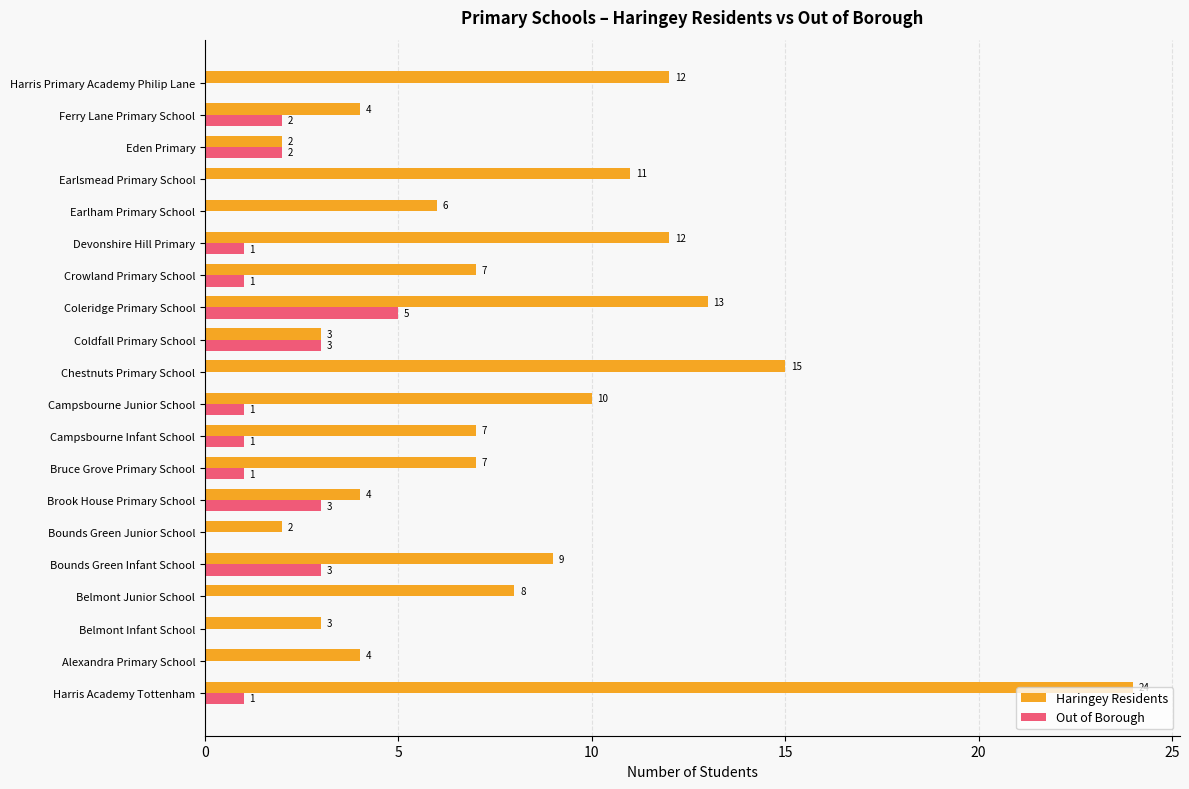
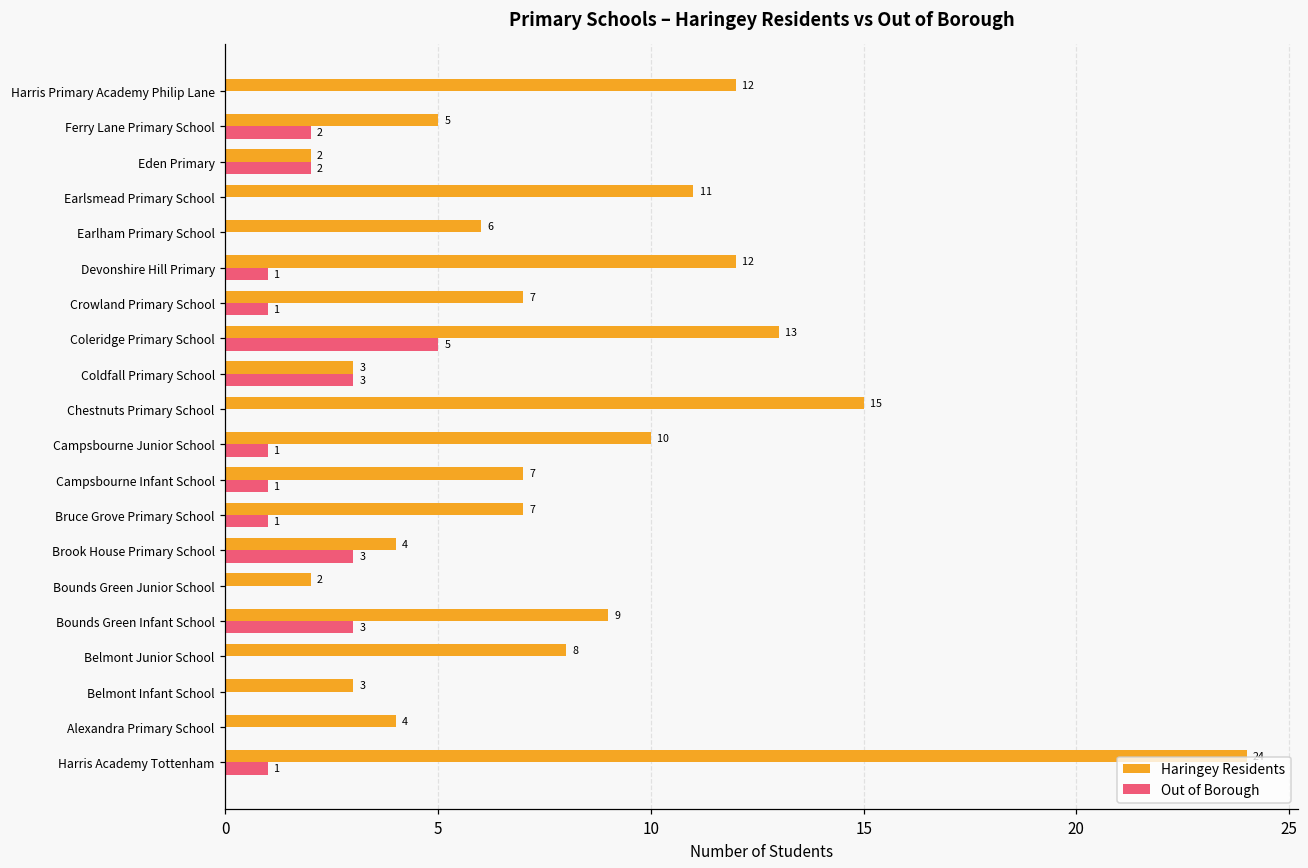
  {
    "Haringey Residents": {
      "Harris Primary Academy Philip Lane": 12,
-     "Ferry Lane Primary School": 4,
+     "Ferry Lane Primary School": 5,
      "Eden Primary": 2,
      "Earlsmead Primary School": 11,
      "Earlham Primary School": 6,
      "Devonshire Hill Primary": 12,
      "Crowland Primary School": 7,
      "Coleridge Primary School": 13,
      "Coldfall Primary School": 3,
      "Chestnuts Primary School": 15,
      "Campsbourne Junior School": 10,
      "Campsbourne Infant School": 7,
      "Bruce Grove Primary School": 7,
      "Brook House Primary School": 4,
      "Bounds Green Junior School": 2,
      "Bounds Green Infant School": 9,
      "Belmont Junior School": 8,
      "Belmont Infant School": 3,
      "Alexandra Primary School": 4
    },
    "Out of Borough": {
      "Ferry Lane Primary School": 2,
      "Eden Primary": 2,
      "Devonshire Hill Primary": 1,
      "Crowland Primary School": 1,
      "Coleridge Primary School": 5,
      "Coldfall Primary School": 3,
      "Campsbourne Junior School": 1,
      "Campsbourne Infant School": 1,
      "Bruce Grove Primary School": 1,
      "Brook House Primary School": 3,
      "Bounds Green Infant School": 3,
      "Harris Academy Tottenham": 1
    }
  }
